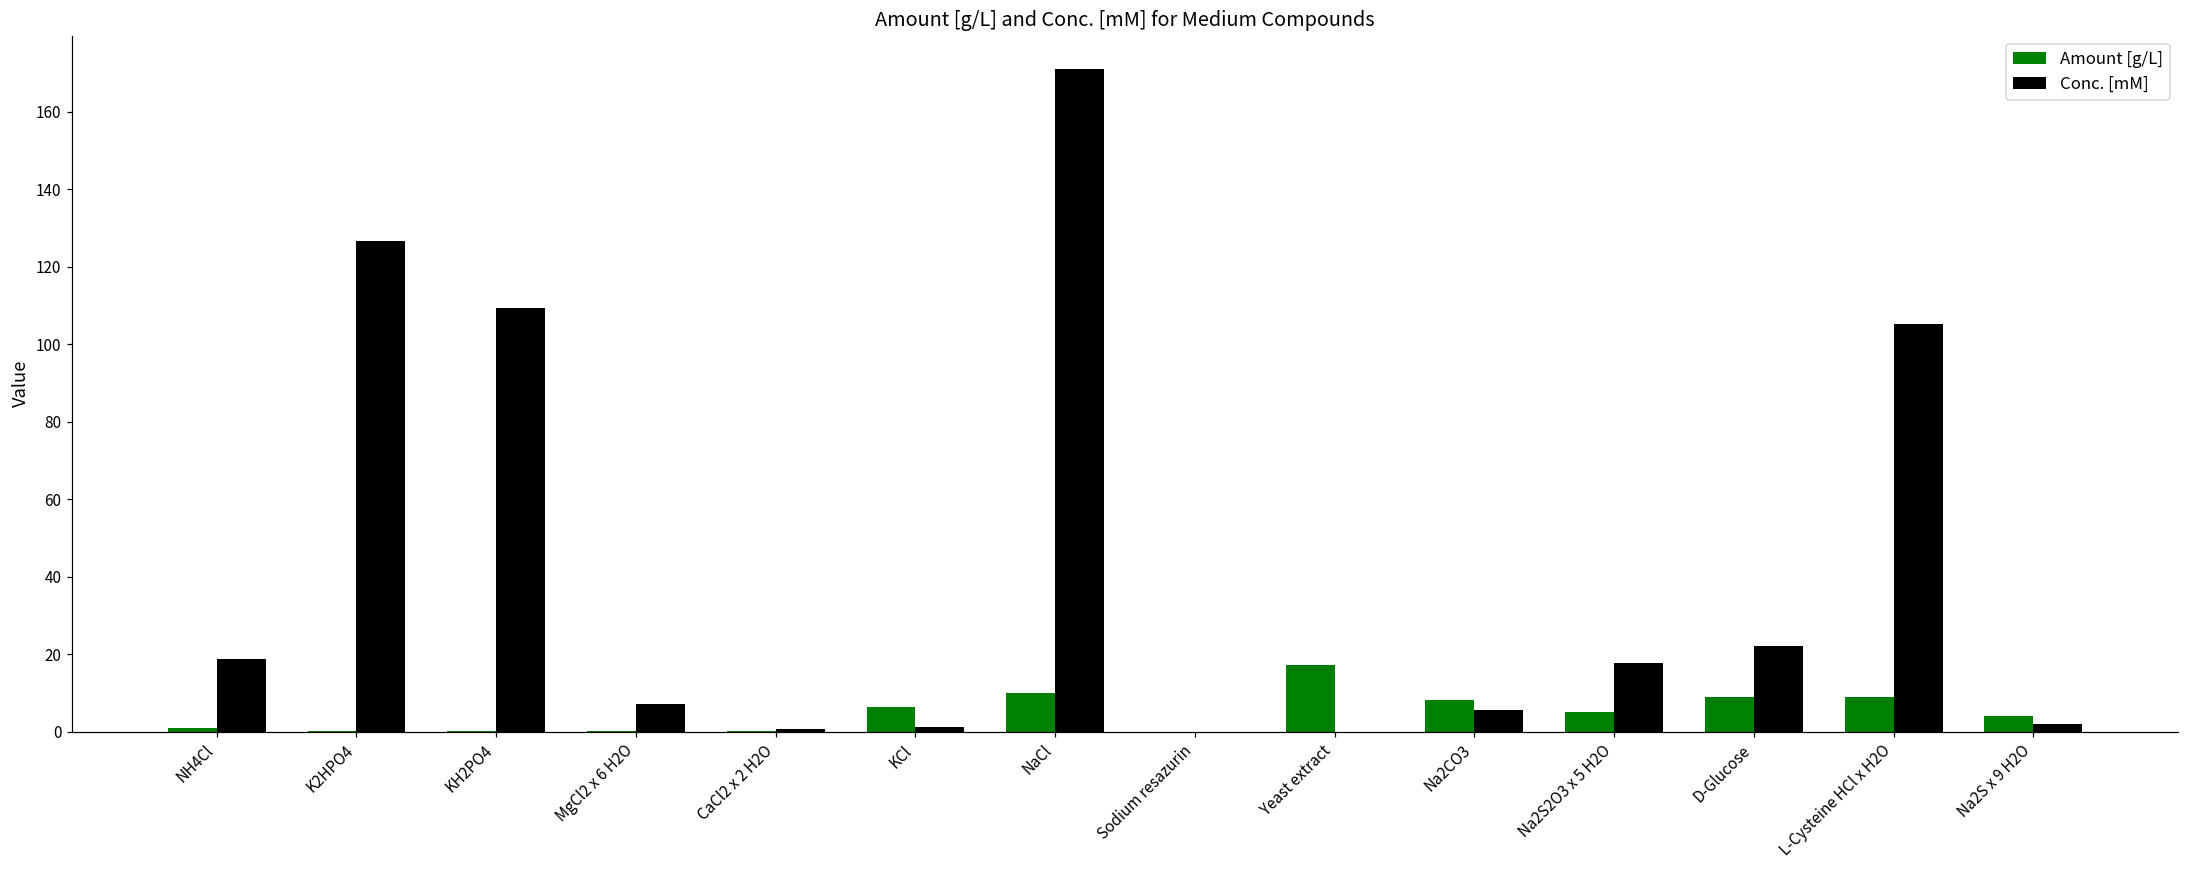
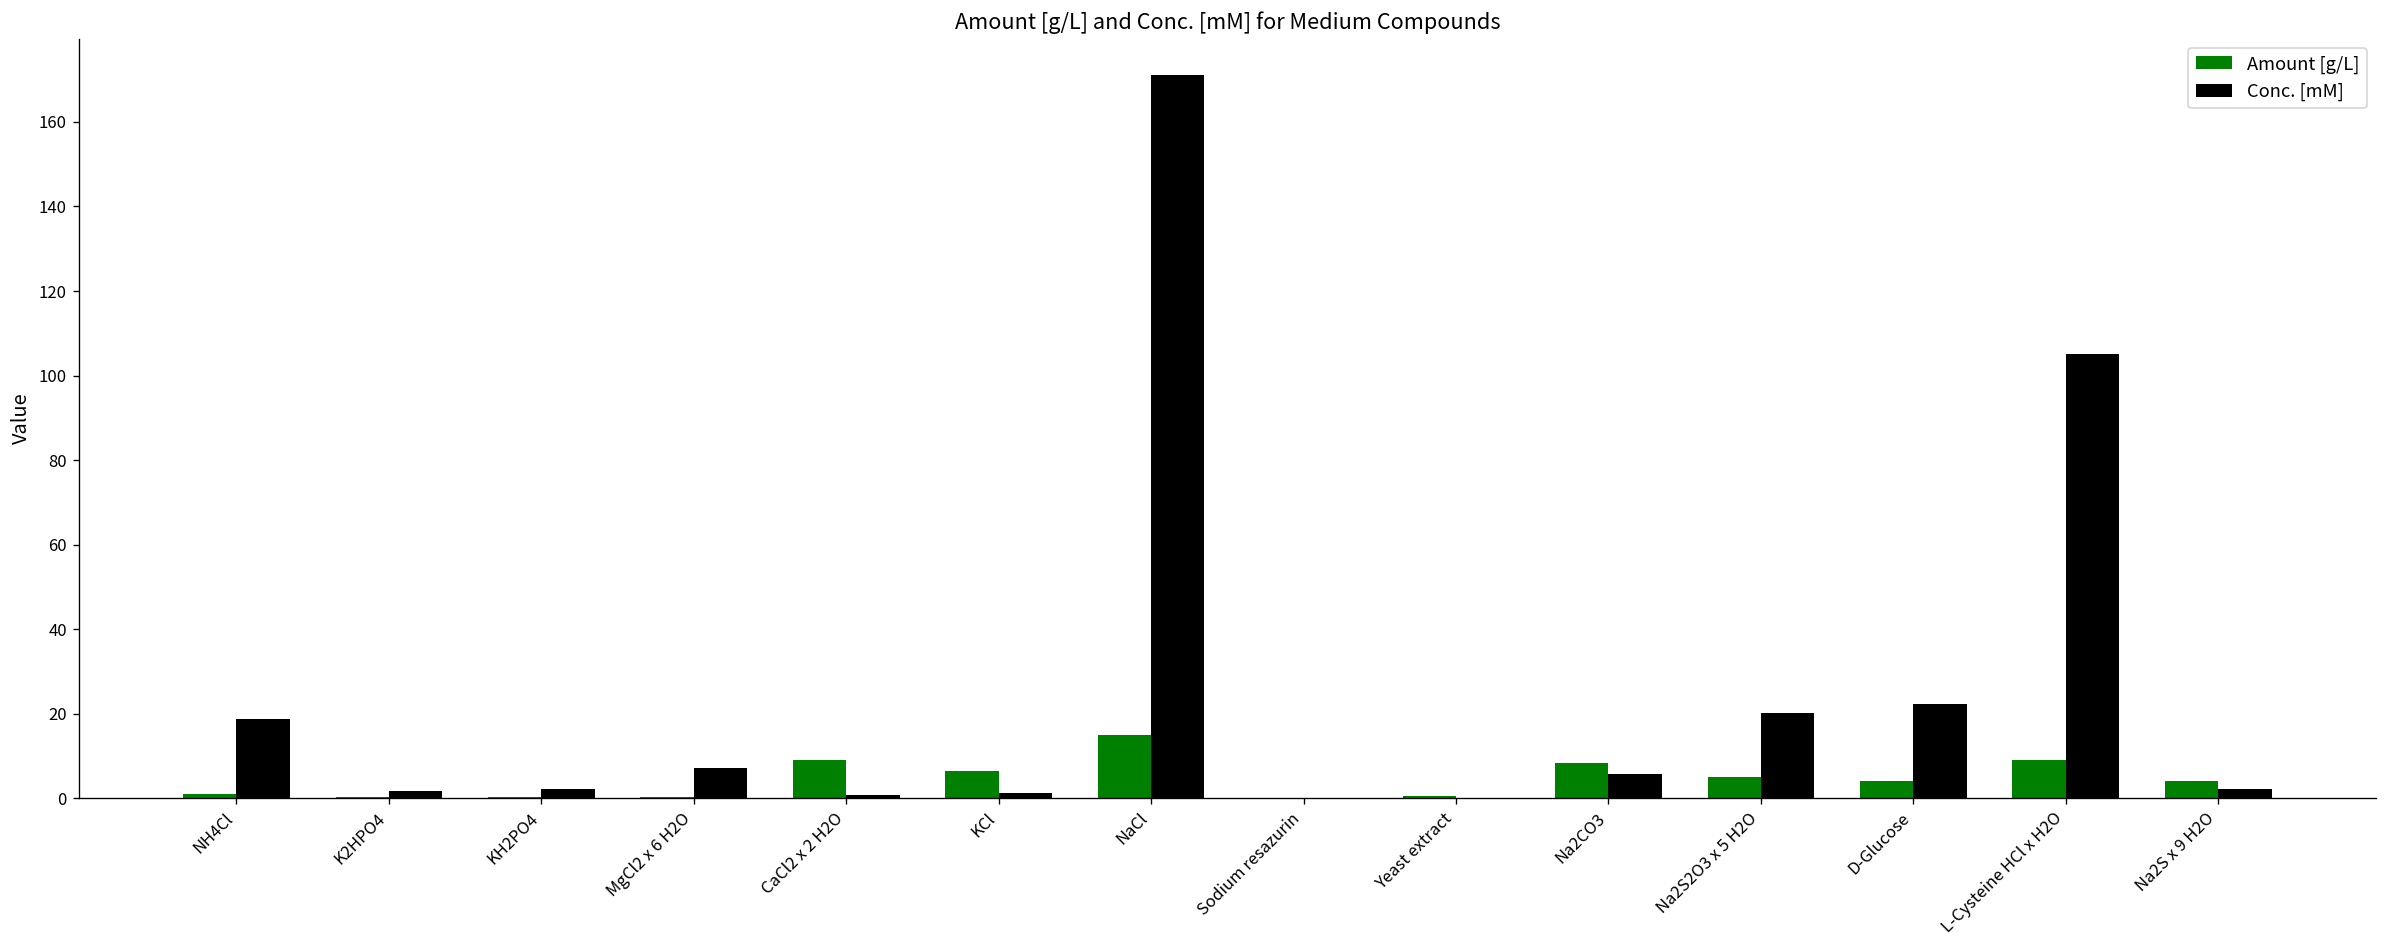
  {
    "Amount [g/L]": {
      "NH4Cl": 1,
-     "CaCl2 x 2 H2O": 0,
+     "CaCl2 x 2 H2O": 9,
      "KCl": 6,
-     "NaCl": 10,
-     "Yeast extract": 17,
+     "NaCl": 15,
+     "Yeast extract": 1,
      "Na2CO3": 8,
      "Na2S2O3 x 5 H2O": 5,
-     "D-Glucose": 9,
+     "D-Glucose": 4,
      "L-Cysteine HCl x H2O": 9,
      "Na2S x 9 H2O": 4
    },
    "Conc. [mM]": {
      "NH4Cl": 19,
-     "K2HPO4": 127,
-     "KH2PO4": 109,
+     "K2HPO4": 2,
+     "KH2PO4": 2,
      "MgCl2 x 6 H2O": 7,
      "KCl": 1,
      "NaCl": 171,
      "Sodium resazurin": 0,
      "Yeast extract": 0,
      "Na2CO3": 6,
-     "Na2S2O3 x 5 H2O": 18,
+     "Na2S2O3 x 5 H2O": 20,
      "D-Glucose": 22,
      "L-Cysteine HCl x H2O": 105,
      "Na2S x 9 H2O": 2
    }
  }
